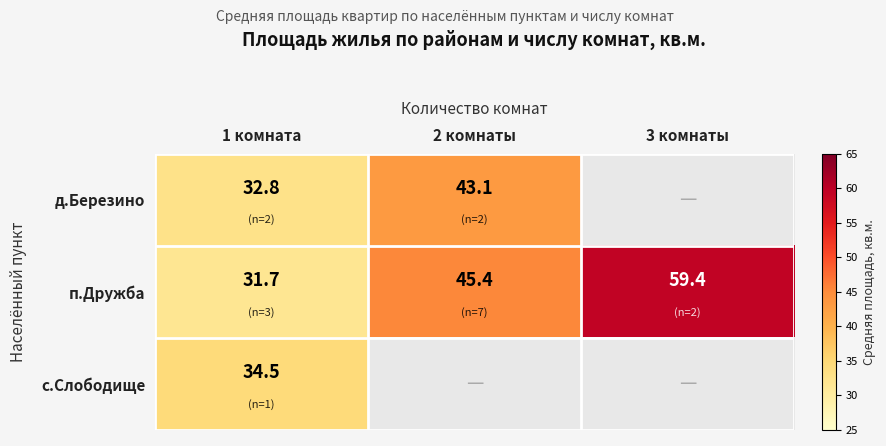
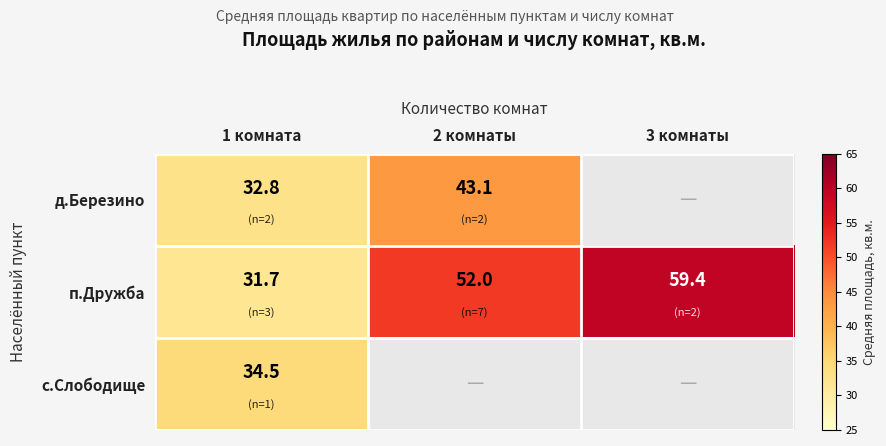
  {
    "п.Дружба": {
-     "2 комнаты": 45.4
+     "2 комнаты": 52.0
    }
  }
